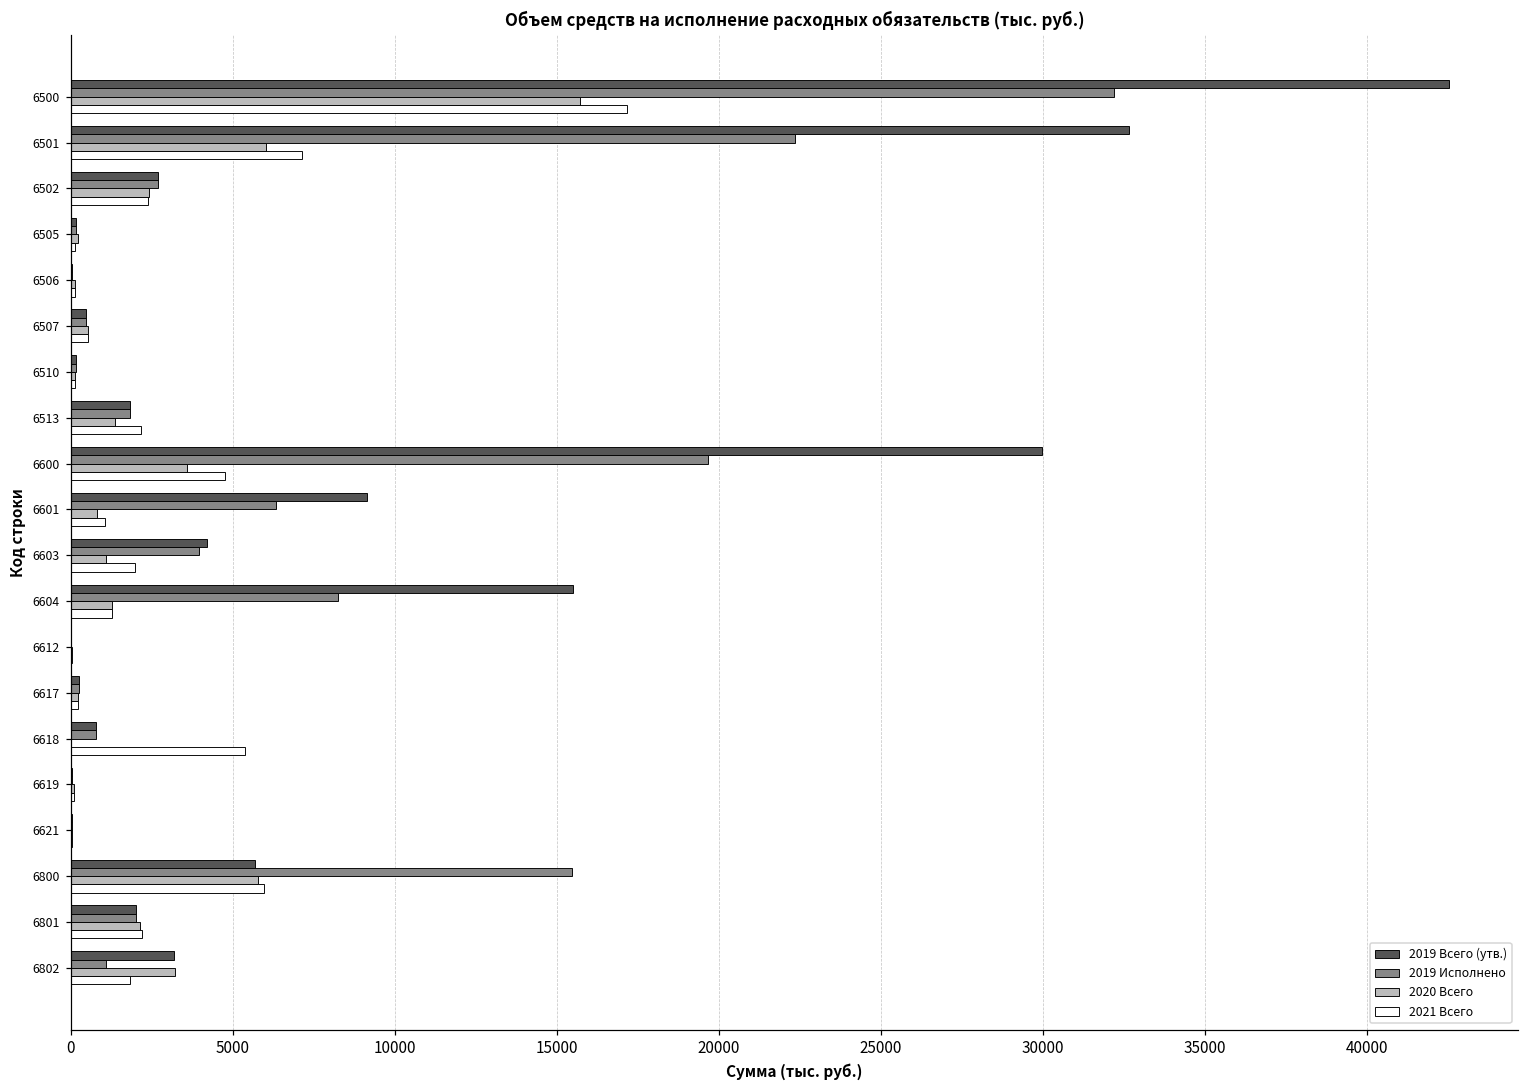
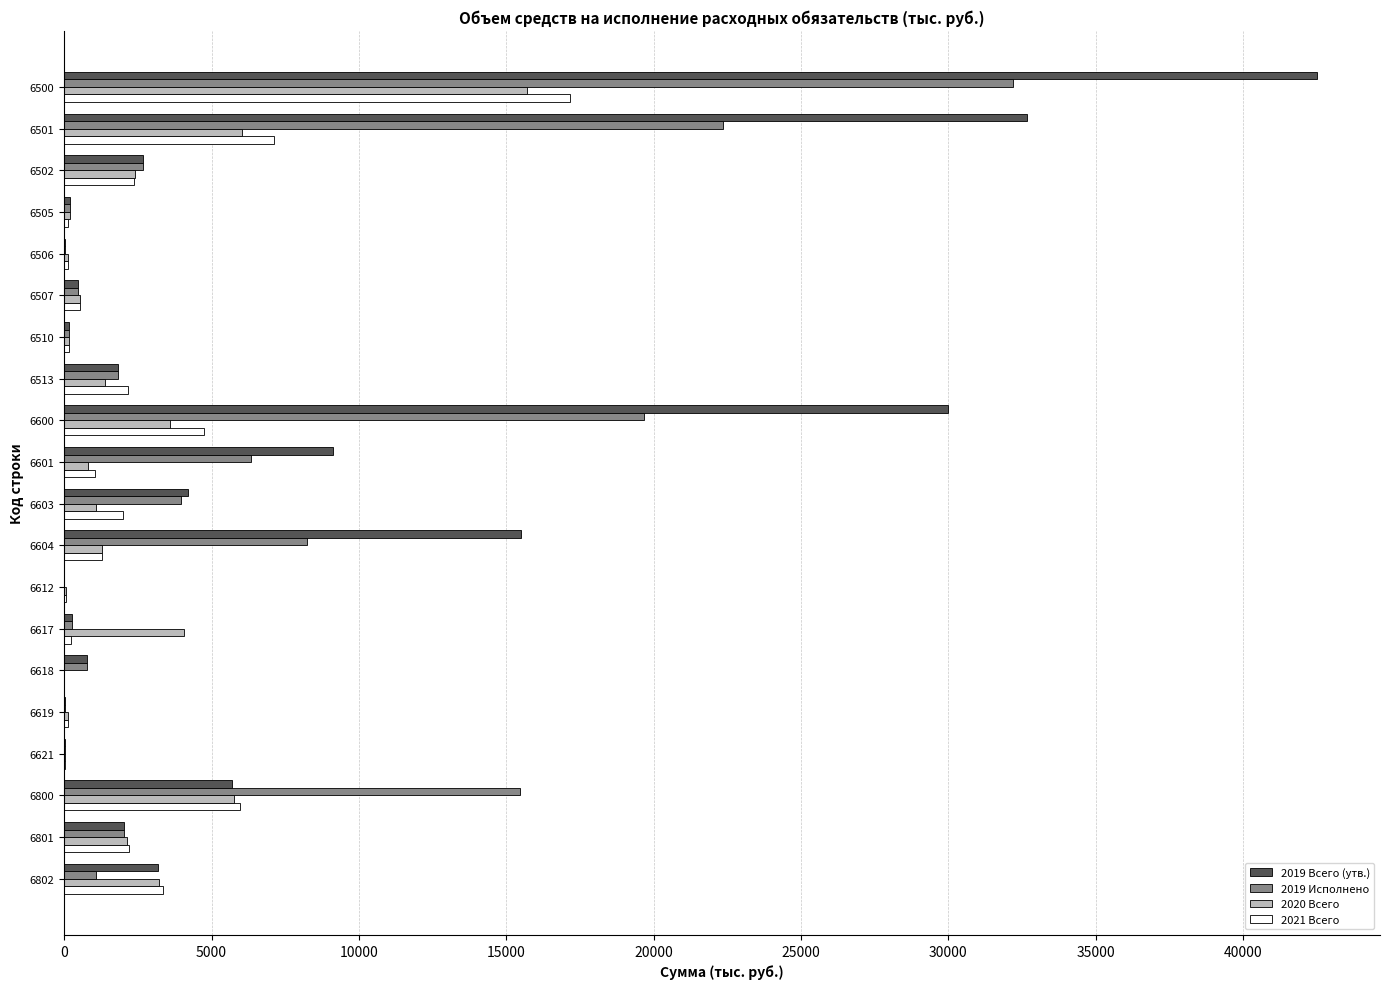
  {
    "2019 Всего (утв.)": {
      "6500": 42500,
      "6501": 32700,
      "6502": 2700,
      "6505": 200,
      "6507": 500,
      "6510": 200,
      "6513": 1800,
      "6600": 30000,
      "6601": 9100,
      "6603": 4200,
      "6604": 15500,
      "6617": 300,
      "6618": 800,
      "6800": 5700,
      "6801": 2000,
      "6802": 3200
    },
    "2019 Исполнено": {
      "6500": 32200,
      "6501": 22300,
      "6502": 2700,
      "6505": 200,
      "6507": 500,
      "6510": 200,
      "6513": 1800,
      "6600": 19700,
      "6601": 6300,
      "6603": 4000,
      "6604": 8300,
      "6612": 0,
      "6617": 300,
      "6618": 800,
      "6800": 15500,
      "6801": 2000,
      "6802": 1100
    },
    "2020 Всего": {
      "6500": 15700,
      "6501": 6000,
      "6502": 2400,
      "6505": 200,
      "6506": 100,
      "6507": 500,
      "6510": 200,
      "6513": 1400,
      "6600": 3600,
      "6601": 800,
      "6603": 1100,
      "6604": 1300,
-     "6617": 200,
+     "6617": 4100,
      "6618": 0,
      "6619": 100,
      "6800": 5800,
      "6801": 2100,
      "6802": 3200
    },
    "2021 Всего": {
      "6500": 17200,
      "6501": 7100,
      "6502": 2400,
      "6505": 100,
      "6506": 100,
      "6507": 500,
      "6510": 200,
      "6513": 2200,
      "6600": 4800,
      "6601": 1100,
      "6603": 2000,
      "6604": 1300,
      "6617": 200,
-     "6618": 5400,
+     "6618": 0,
      "6619": 100,
      "6800": 6000,
      "6801": 2200,
-     "6802": 1800
+     "6802": 3400
    }
  }
